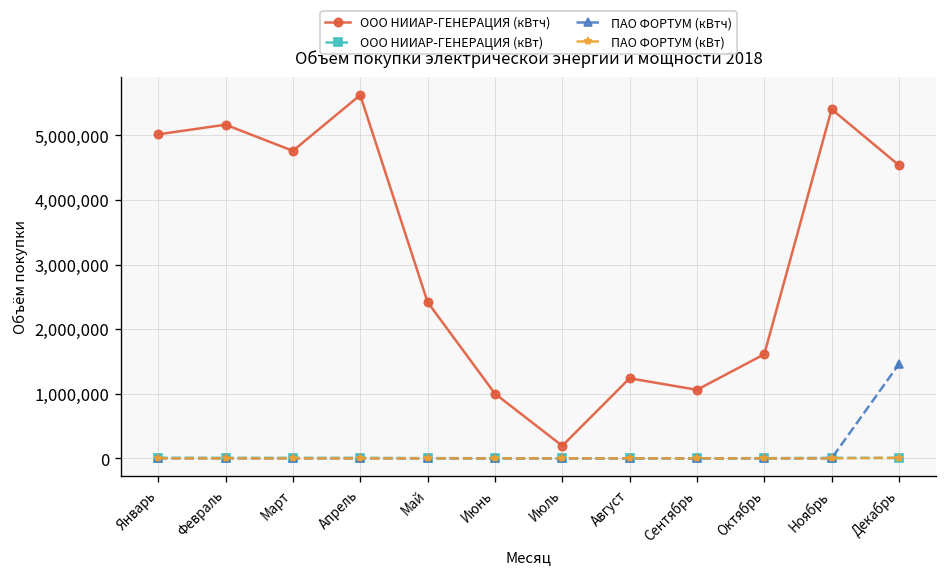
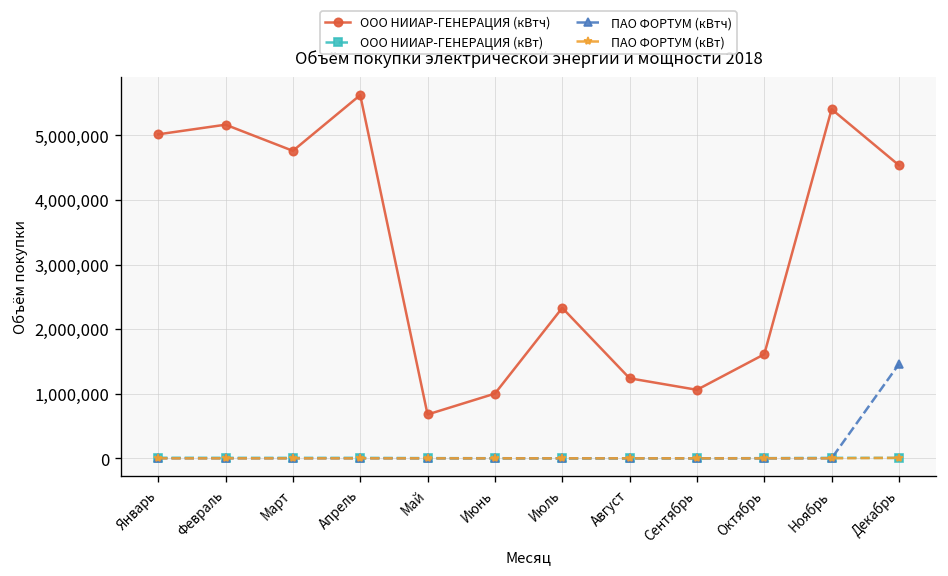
  {
    "ООО НИИАР-ГЕНЕРАЦИЯ (кВтч)": {
      "Январь": "5,000,000",
      "Февраль": "5,200,000",
      "Март": "4,800,000",
      "Апрель": "5,600,000",
-     "Май": "2,400,000",
+     "Май": "700,000",
      "Июнь": "1,000,000",
-     "Июль": "200,000",
+     "Июль": "2,300,000",
      "Август": "1,200,000",
      "Сентябрь": "1,100,000",
      "Октябрь": "1,600,000",
      "Ноябрь": "5,400,000",
      "Декабрь": "4,500,000"
    },
    "ПАО ФОРТУМ (кВтч)": {
      "Декабрь": "1,500,000"
    }
  }
